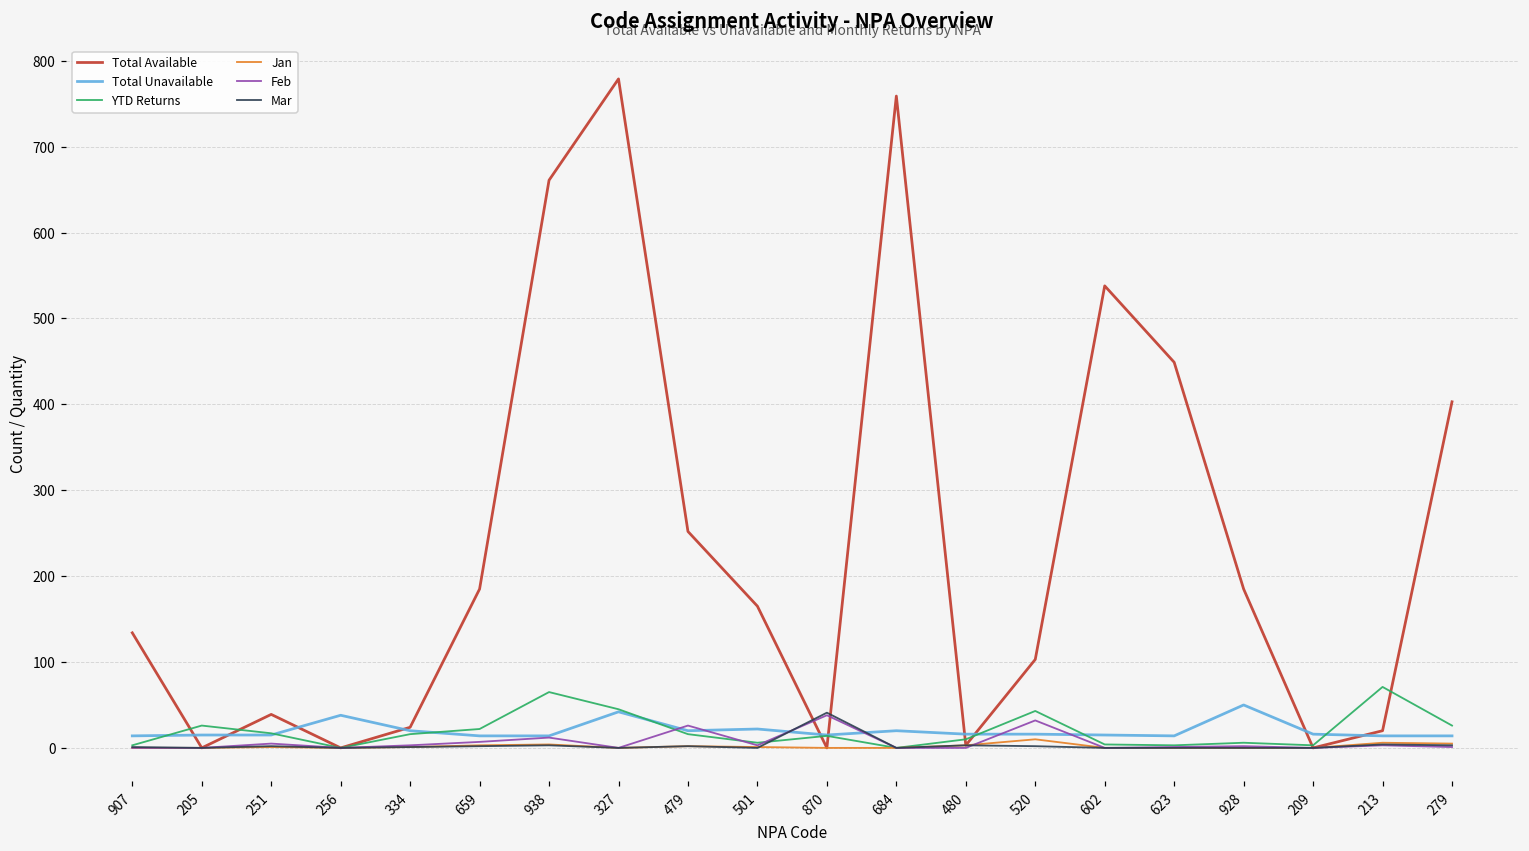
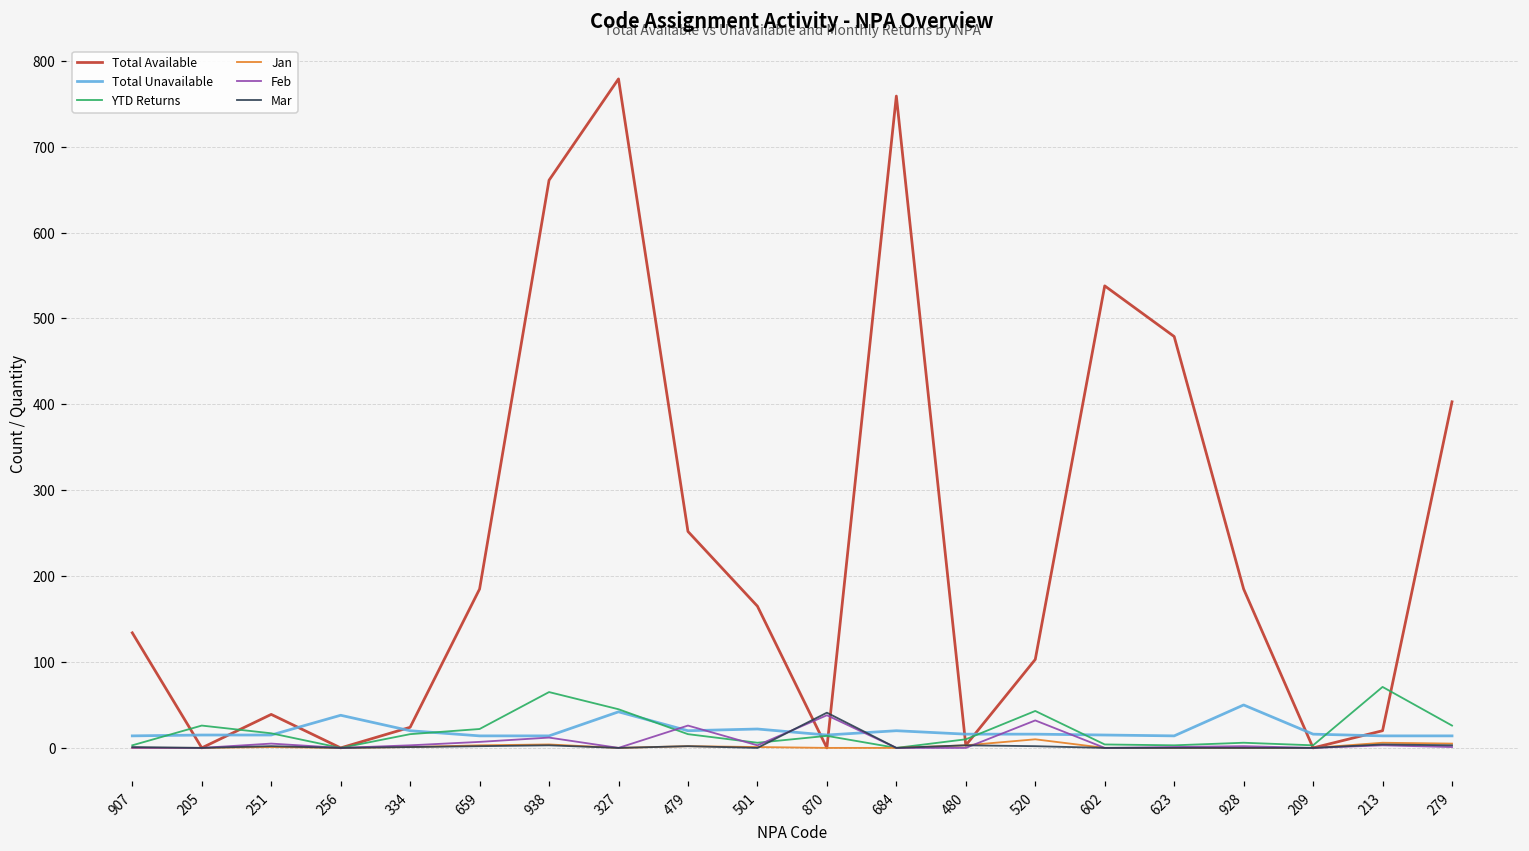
  {
    "Total Available": {
      "907": 130,
      "251": 40,
      "334": 20,
      "659": 190,
      "938": 660,
      "327": 780,
      "479": 250,
      "501": 170,
      "684": 760,
      "520": 100,
      "602": 540,
-     "623": 450,
+     "623": 480,
      "928": 190,
      "213": 20,
      "279": 400
    },
    "Total Unavailable": {
      "907": 10,
      "205": 20,
      "256": 40,
      "334": 20,
      "659": 10,
      "479": 20,
      "501": 20,
      "684": 20,
      "480": 20,
      "520": 20,
      "602": 20,
      "623": 10,
      "928": 50,
      "209": 20,
      "213": 10,
      "279": 10
    },
    "YTD Returns": {
      "205": 30,
      "334": 20,
      "659": 20,
      "938": 70,
      "479": 20,
      "480": 10,
      "520": 40,
      "602": 0,
      "928": 10,
      "213": 70,
      "279": 30
    },
    "Jan": {
      "520": 10
    },
    "Feb": {
      "659": 10,
      "479": 30,
      "520": 30
    },
    "Mar": {
      "520": 0
    }
  }
